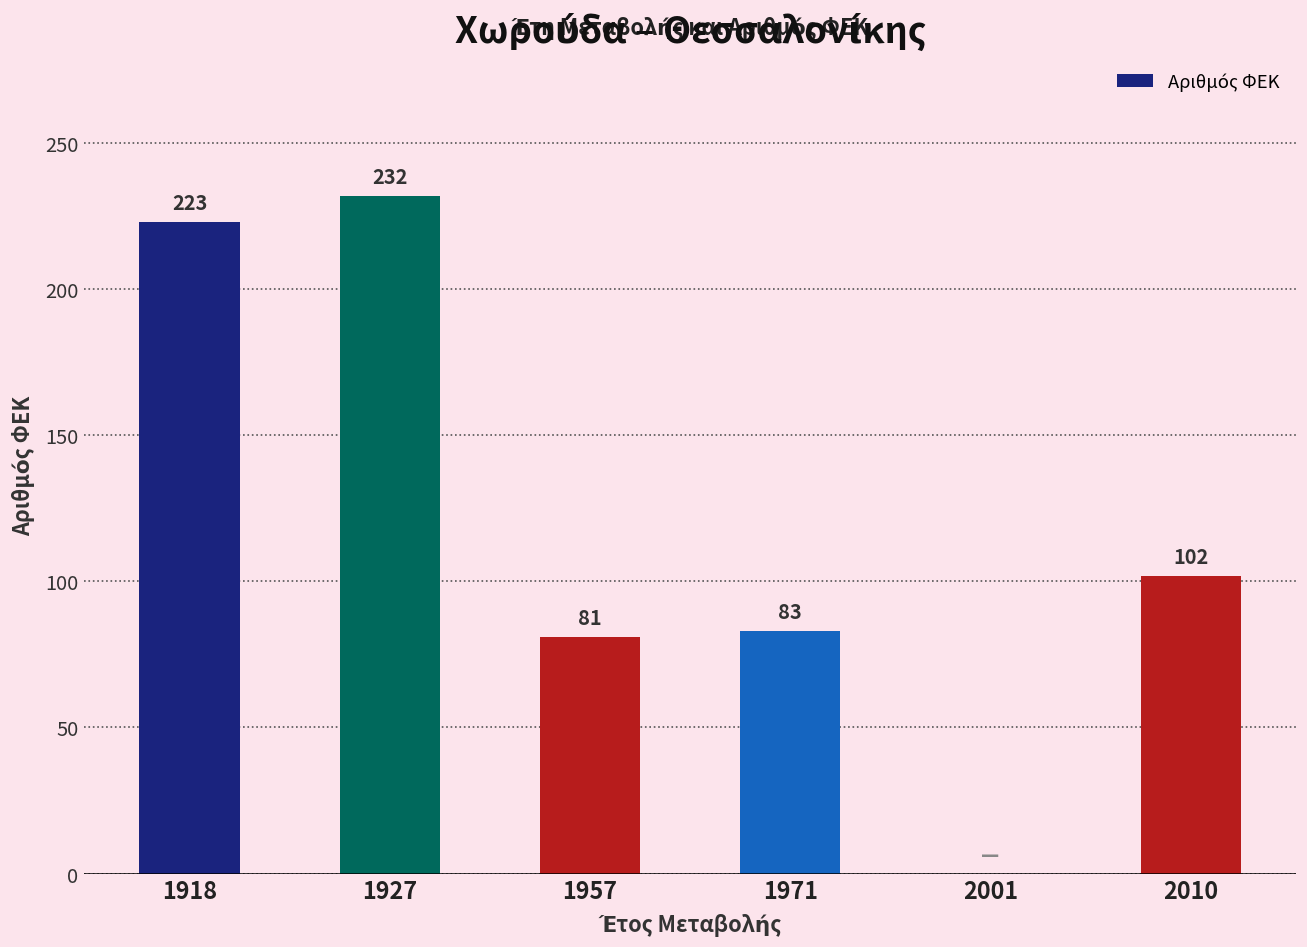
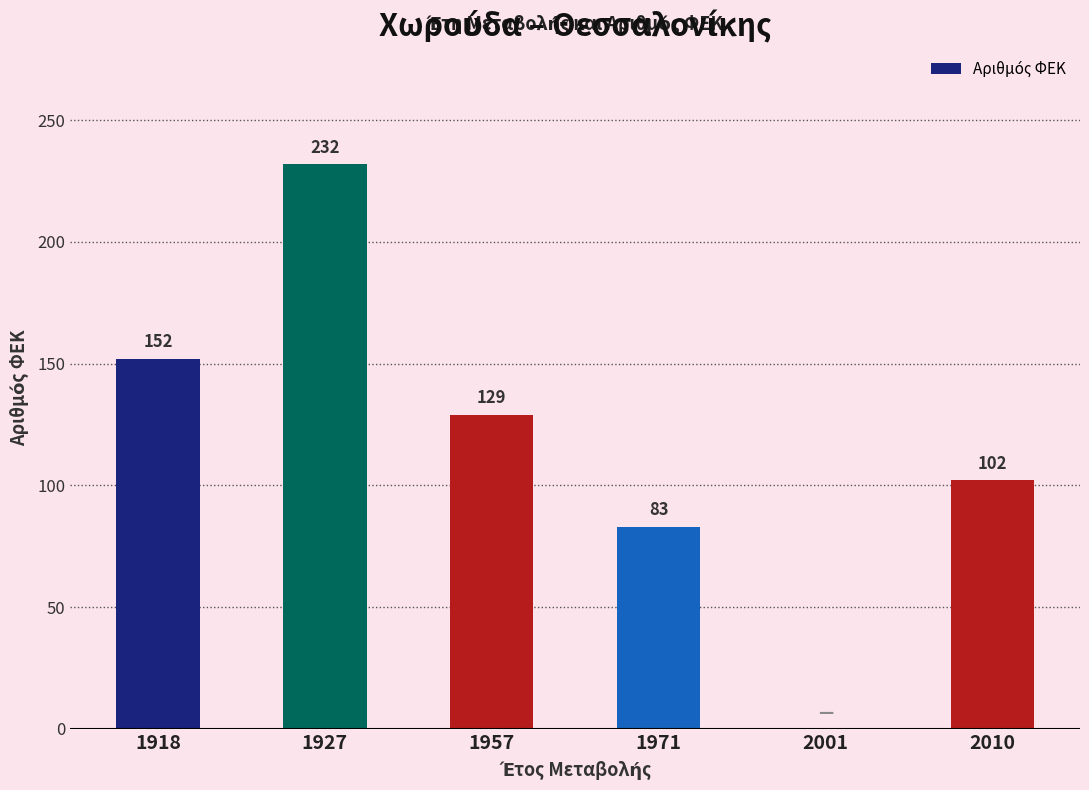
  {
-   "1918": 223,
+   "1918": 152,
    "1927": 232,
-   "1957": 81,
+   "1957": 129,
    "1971": 83,
    "2010": 102
  }
